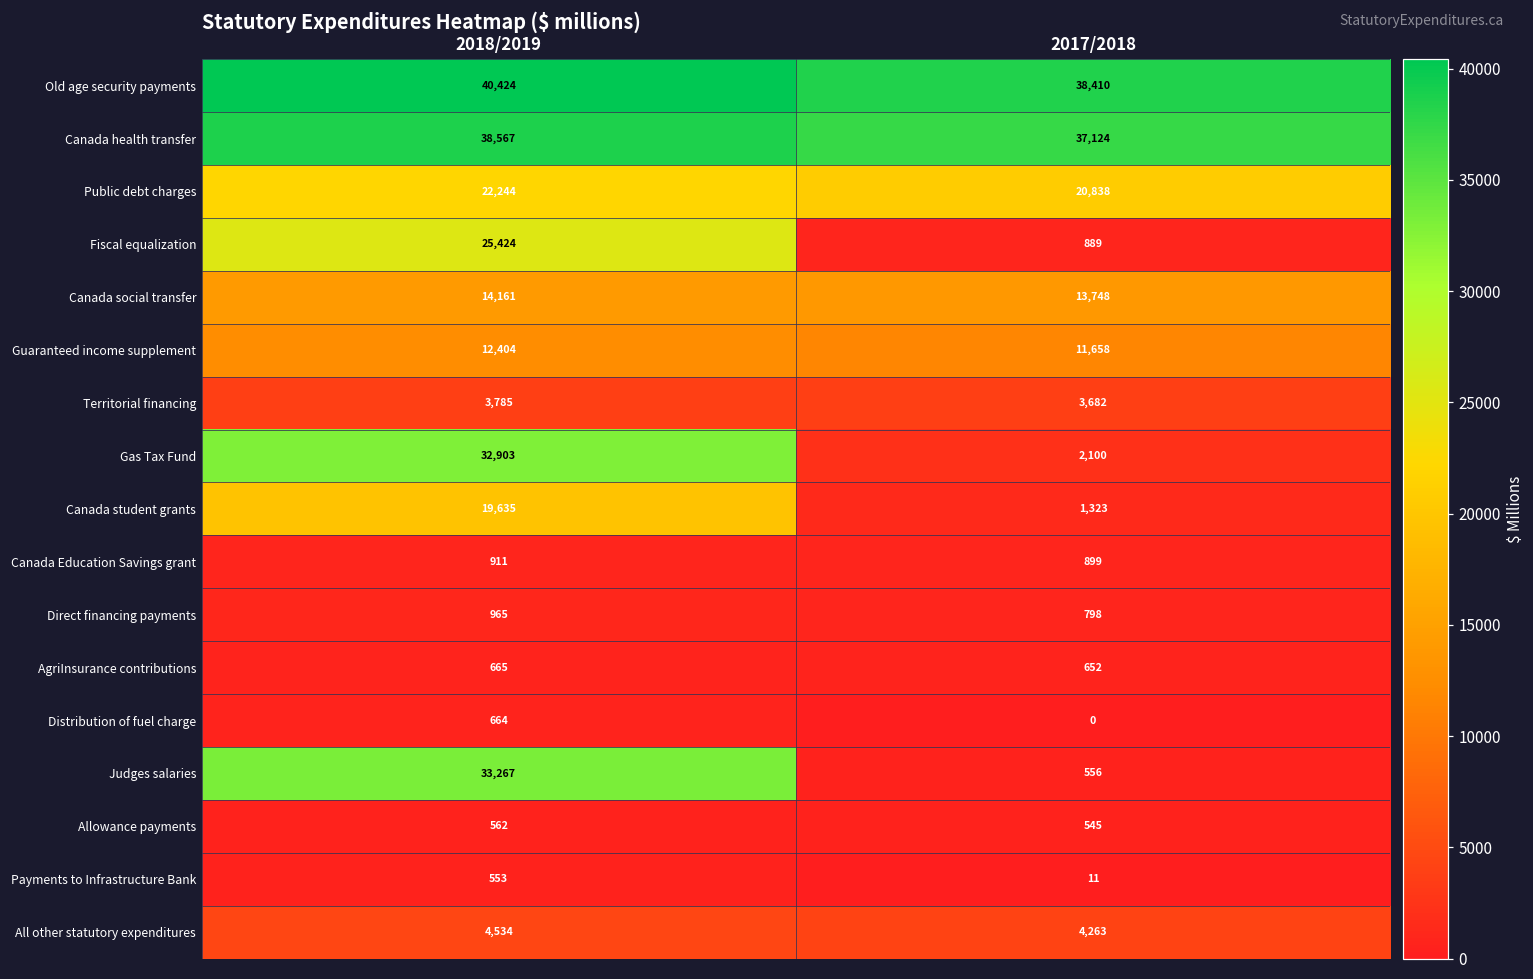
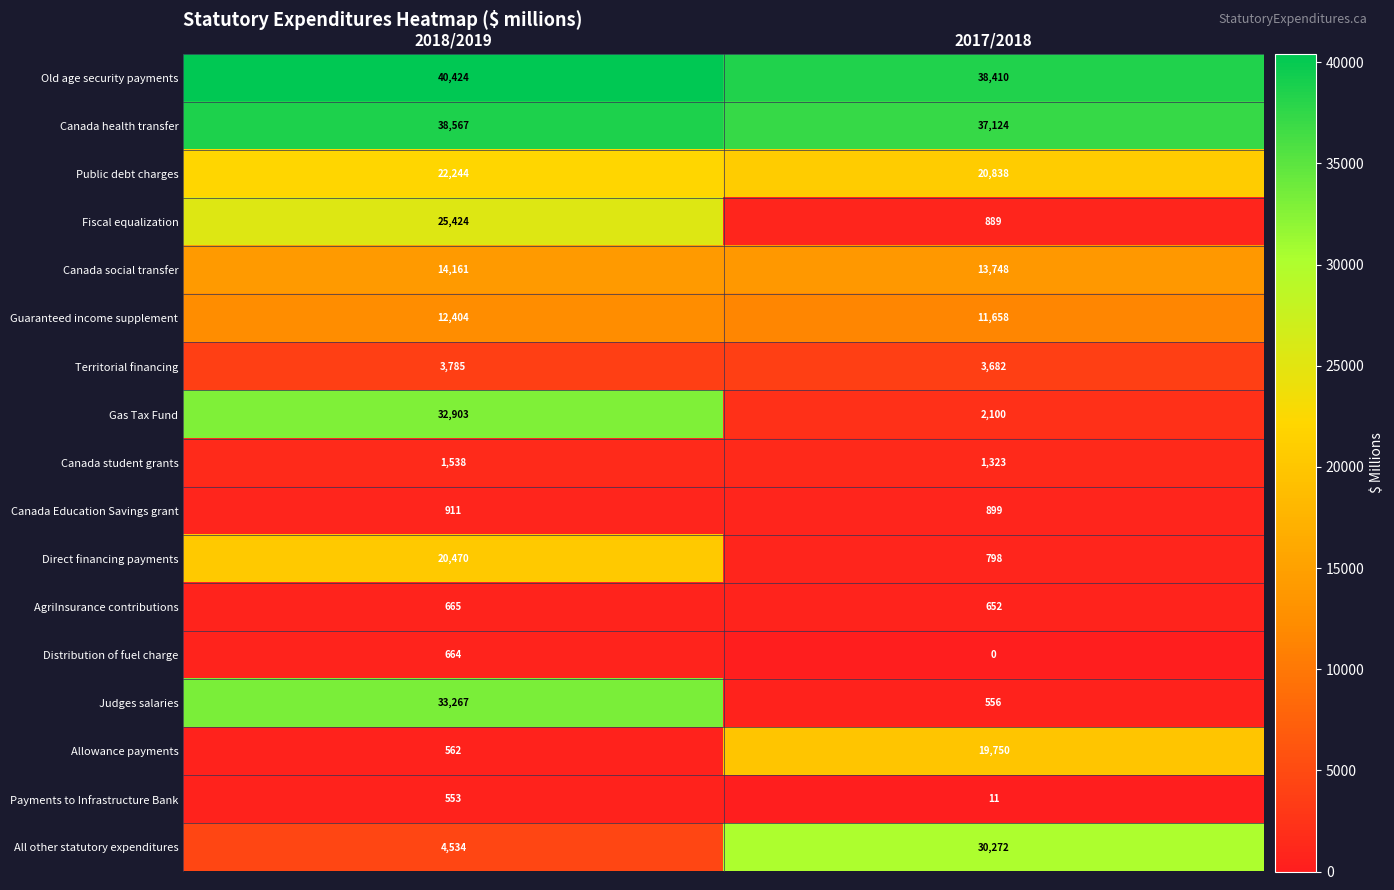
  {
    "Old age security payments": {
      "2018/2019": "40,424",
      "2017/2018": "38,410"
    },
    "Canada health transfer": {
      "2018/2019": "38,567",
      "2017/2018": "37,124"
    },
    "Public debt charges": {
      "2018/2019": "22,244",
      "2017/2018": "20,838"
    },
    "Fiscal equalization": {
      "2018/2019": "25,424",
      "2017/2018": "889"
    },
    "Canada social transfer": {
      "2018/2019": "14,161",
      "2017/2018": "13,748"
    },
    "Guaranteed income supplement": {
      "2018/2019": "12,404",
      "2017/2018": "11,658"
    },
    "Territorial financing": {
      "2018/2019": "3,785",
      "2017/2018": "3,682"
    },
    "Gas Tax Fund": {
      "2018/2019": "32,903",
      "2017/2018": "2,100"
    },
    "Canada student grants": {
-     "2018/2019": "19,635",
+     "2018/2019": "1,538",
      "2017/2018": "1,323"
    },
    "Canada Education Savings grant": {
      "2018/2019": "911",
      "2017/2018": "899"
    },
    "Direct financing payments": {
-     "2018/2019": "965",
+     "2018/2019": "20,470",
      "2017/2018": "798"
    },
    "AgriInsurance contributions": {
      "2018/2019": "665",
      "2017/2018": "652"
    },
    "Distribution of fuel charge": {
      "2018/2019": "664",
      "2017/2018": "0"
    },
    "Judges salaries": {
      "2018/2019": "33,267",
      "2017/2018": "556"
    },
    "Allowance payments": {
      "2018/2019": "562",
-     "2017/2018": "545"
+     "2017/2018": "19,750"
    },
    "Payments to Infrastructure Bank": {
      "2018/2019": "553",
      "2017/2018": "11"
    },
    "All other statutory expenditures": {
      "2018/2019": "4,534",
-     "2017/2018": "4,263"
+     "2017/2018": "30,272"
    }
  }
